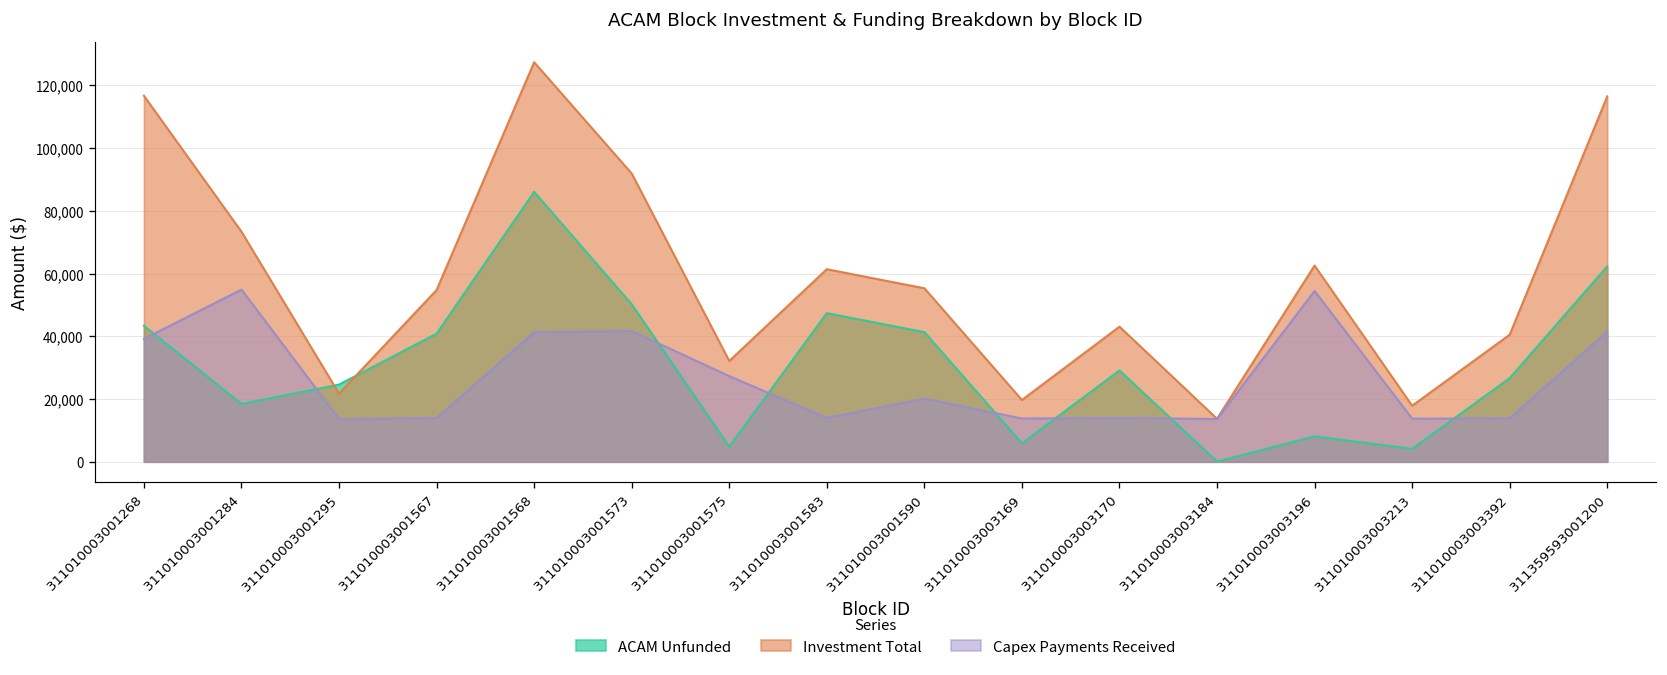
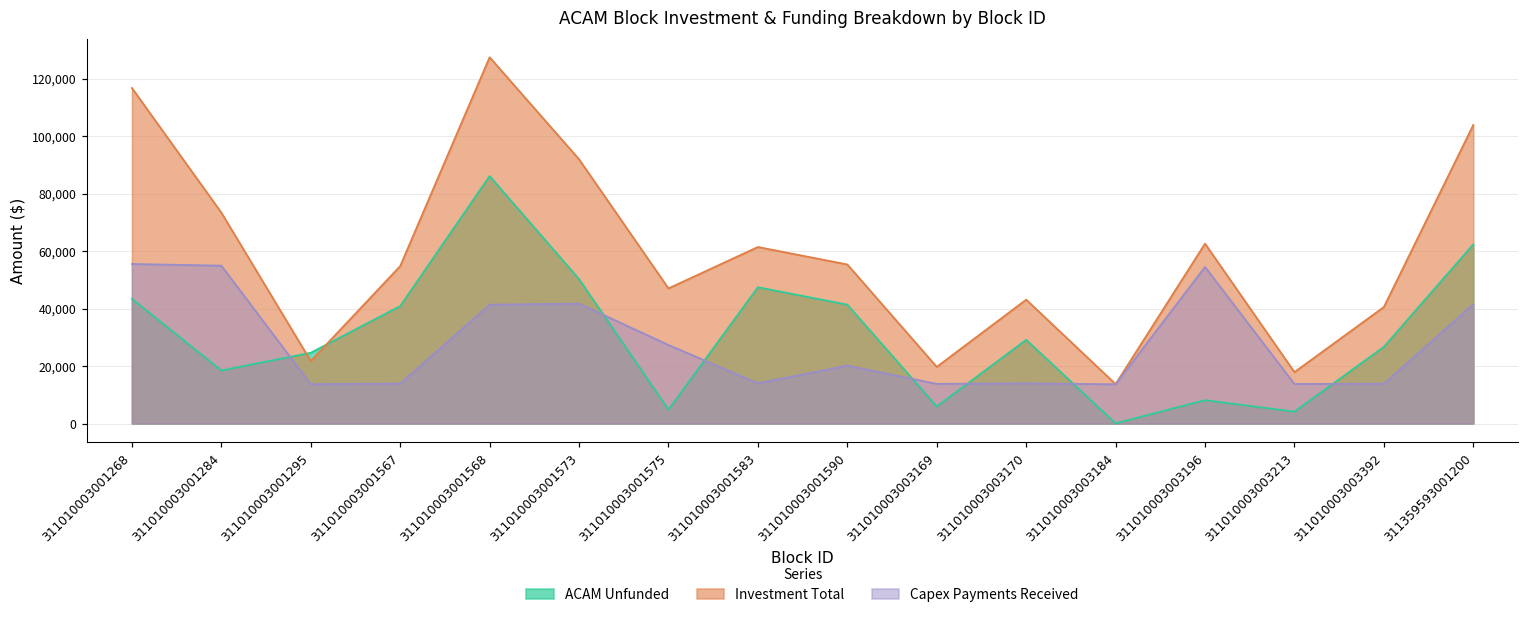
  {
    "ACAM Unfunded": {
      "311010003001268": "43,000",
      "311010003001284": "18,000",
      "311010003001295": "25,000",
      "311010003001567": "41,000",
      "311010003001568": "86,000",
      "311010003001573": "50,000",
      "311010003001575": "5,000",
      "311010003001583": "47,000",
      "311010003001590": "41,000",
      "311010003003169": "6,000",
      "311010003003170": "29,000",
      "311010003003184": "0",
      "311010003003196": "8,000",
      "311010003003213": "4,000",
      "311010003003392": "27,000",
      "311359593001200": "62,000"
    },
    "Investment Total": {
      "311010003001268": "117,000",
      "311010003001284": "73,000",
      "311010003001295": "22,000",
      "311010003001567": "55,000",
      "311010003001568": "127,000",
      "311010003001573": "92,000",
-     "311010003001575": "32,000",
+     "311010003001575": "47,000",
      "311010003001583": "61,000",
      "311010003001590": "55,000",
      "311010003003169": "20,000",
      "311010003003170": "43,000",
      "311010003003196": "63,000",
      "311010003003213": "18,000",
      "311010003003392": "41,000",
-     "311359593001200": "117,000"
+     "311359593001200": "104,000"
    },
    "Capex Payments Received": {
-     "311010003001268": "39,000",
+     "311010003001268": "55,000",
      "311010003001284": "55,000",
      "311010003001295": "14,000",
      "311010003001567": "14,000",
      "311010003001568": "41,000",
      "311010003001573": "42,000",
      "311010003001575": "27,000",
      "311010003001583": "14,000",
      "311010003001590": "20,000",
      "311010003003169": "14,000",
      "311010003003170": "14,000",
      "311010003003196": "54,000",
      "311010003003213": "14,000",
      "311010003003392": "14,000",
      "311359593001200": "42,000"
    }
  }
